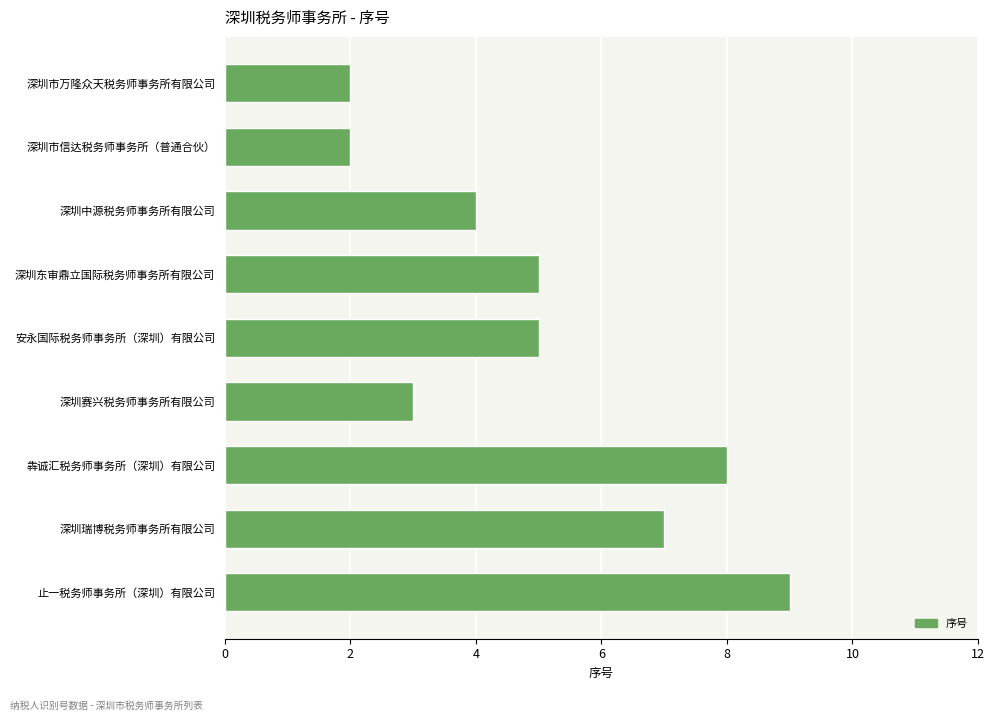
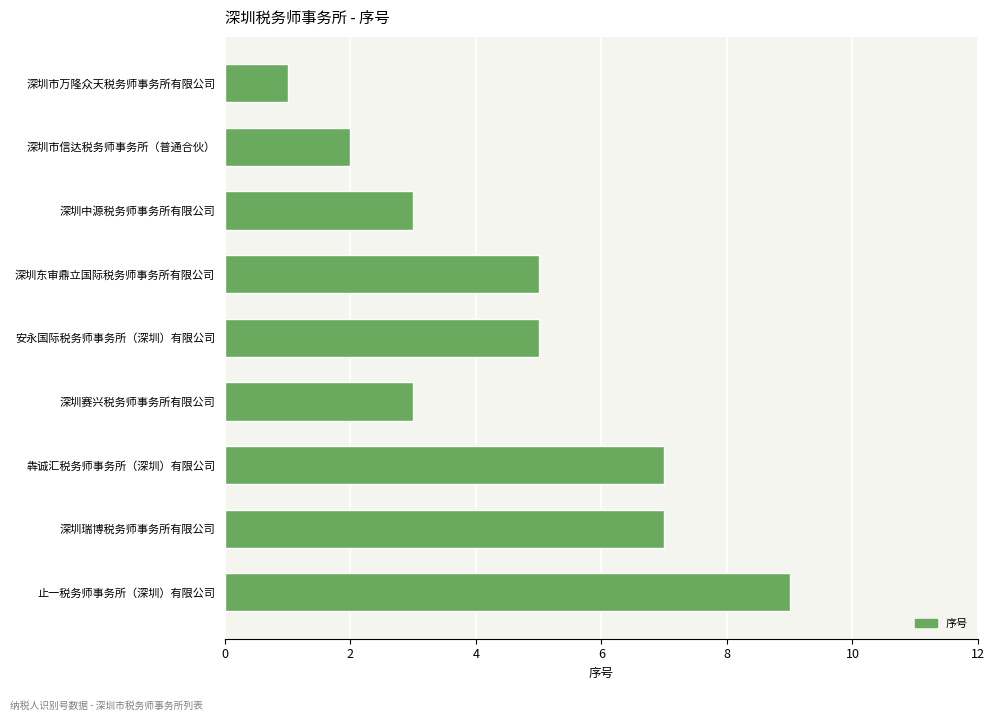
  {
-   "深圳市万隆众天税务师事务所有限公司": 2,
+   "深圳市万隆众天税务师事务所有限公司": 1,
    "深圳市信达税务师事务所（普通合伙）": 2,
-   "深圳中源税务师事务所有限公司": 4,
+   "深圳中源税务师事务所有限公司": 3,
    "深圳东审鼎立国际税务师事务所有限公司": 5,
    "安永国际税务师事务所（深圳）有限公司": 5,
    "深圳赛兴税务师事务所有限公司": 3,
-   "犇诚汇税务师事务所（深圳）有限公司": 8,
+   "犇诚汇税务师事务所（深圳）有限公司": 7,
    "深圳瑞博税务师事务所有限公司": 7,
    "止一税务师事务所（深圳）有限公司": 9
  }
